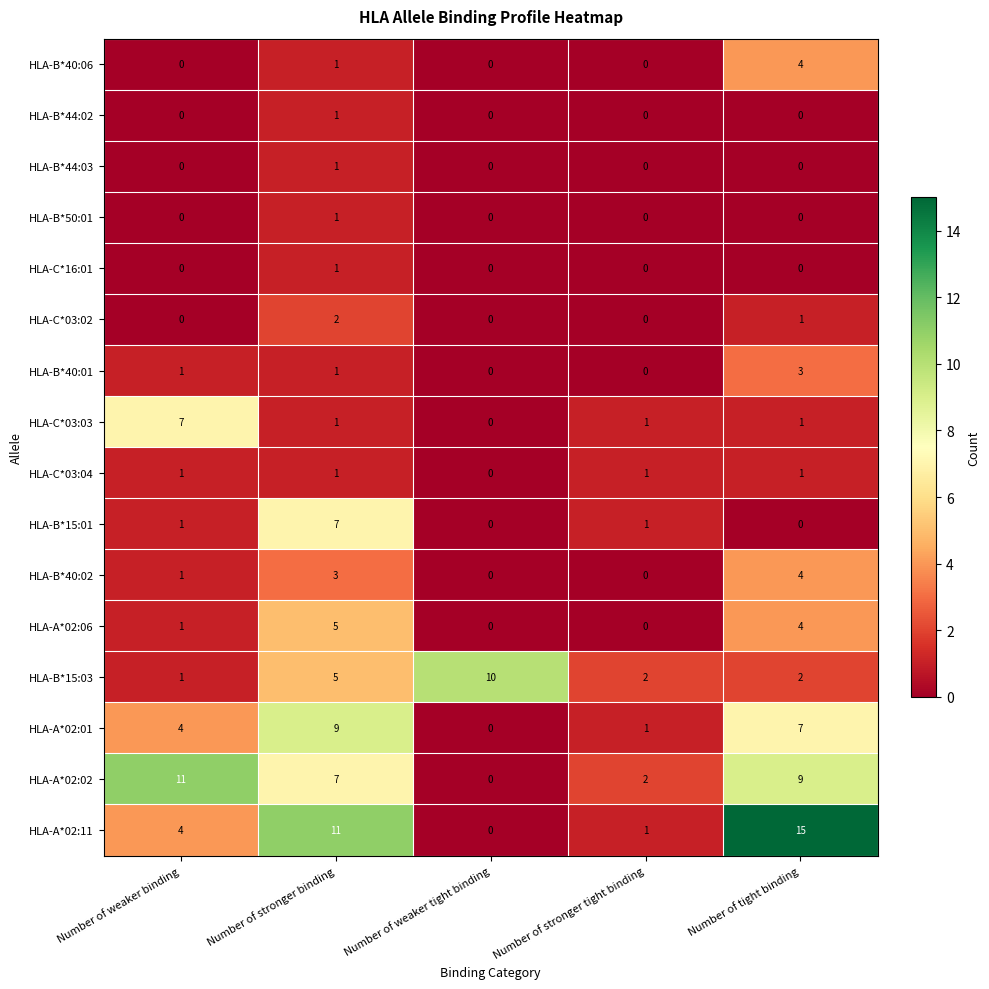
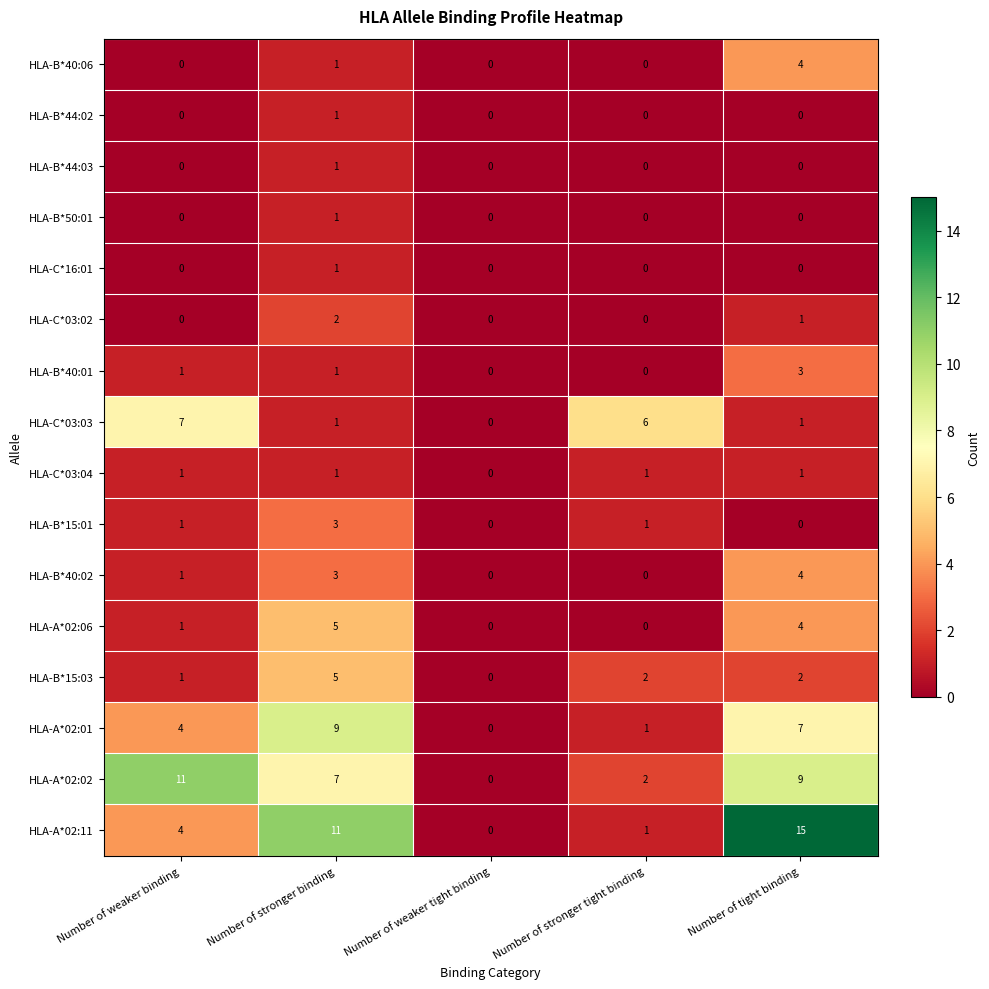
  {
    "HLA-B*40:06": {
      "Number of weaker binding": 0,
      "Number of stronger binding": 1,
      "Number of weaker tight binding": 0,
      "Number of stronger tight binding": 0,
      "Number of tight binding": 4
    },
    "HLA-B*44:02": {
      "Number of weaker binding": 0,
      "Number of stronger binding": 1,
      "Number of weaker tight binding": 0,
      "Number of stronger tight binding": 0,
      "Number of tight binding": 0
    },
    "HLA-B*44:03": {
      "Number of weaker binding": 0,
      "Number of stronger binding": 1,
      "Number of weaker tight binding": 0,
      "Number of stronger tight binding": 0,
      "Number of tight binding": 0
    },
    "HLA-B*50:01": {
      "Number of weaker binding": 0,
      "Number of stronger binding": 1,
      "Number of weaker tight binding": 0,
      "Number of stronger tight binding": 0,
      "Number of tight binding": 0
    },
    "HLA-C*16:01": {
      "Number of weaker binding": 0,
      "Number of stronger binding": 1,
      "Number of weaker tight binding": 0,
      "Number of stronger tight binding": 0,
      "Number of tight binding": 0
    },
    "HLA-C*03:02": {
      "Number of weaker binding": 0,
      "Number of stronger binding": 2,
      "Number of weaker tight binding": 0,
      "Number of stronger tight binding": 0,
      "Number of tight binding": 1
    },
    "HLA-B*40:01": {
      "Number of weaker binding": 1,
      "Number of stronger binding": 1,
      "Number of weaker tight binding": 0,
      "Number of stronger tight binding": 0,
      "Number of tight binding": 3
    },
    "HLA-C*03:03": {
      "Number of weaker binding": 7,
      "Number of stronger binding": 1,
      "Number of weaker tight binding": 0,
-     "Number of stronger tight binding": 1,
+     "Number of stronger tight binding": 6,
      "Number of tight binding": 1
    },
    "HLA-C*03:04": {
      "Number of weaker binding": 1,
      "Number of stronger binding": 1,
      "Number of weaker tight binding": 0,
      "Number of stronger tight binding": 1,
      "Number of tight binding": 1
    },
    "HLA-B*15:01": {
      "Number of weaker binding": 1,
-     "Number of stronger binding": 7,
+     "Number of stronger binding": 3,
      "Number of weaker tight binding": 0,
      "Number of stronger tight binding": 1,
      "Number of tight binding": 0
    },
    "HLA-B*40:02": {
      "Number of weaker binding": 1,
      "Number of stronger binding": 3,
      "Number of weaker tight binding": 0,
      "Number of stronger tight binding": 0,
      "Number of tight binding": 4
    },
    "HLA-A*02:06": {
      "Number of weaker binding": 1,
      "Number of stronger binding": 5,
      "Number of weaker tight binding": 0,
      "Number of stronger tight binding": 0,
      "Number of tight binding": 4
    },
    "HLA-B*15:03": {
      "Number of weaker binding": 1,
      "Number of stronger binding": 5,
-     "Number of weaker tight binding": 10,
+     "Number of weaker tight binding": 0,
      "Number of stronger tight binding": 2,
      "Number of tight binding": 2
    },
    "HLA-A*02:01": {
      "Number of weaker binding": 4,
      "Number of stronger binding": 9,
      "Number of weaker tight binding": 0,
      "Number of stronger tight binding": 1,
      "Number of tight binding": 7
    },
    "HLA-A*02:02": {
      "Number of weaker binding": 11,
      "Number of stronger binding": 7,
      "Number of weaker tight binding": 0,
      "Number of stronger tight binding": 2,
      "Number of tight binding": 9
    },
    "HLA-A*02:11": {
      "Number of weaker binding": 4,
      "Number of stronger binding": 11,
      "Number of weaker tight binding": 0,
      "Number of stronger tight binding": 1,
      "Number of tight binding": 15
    }
  }
